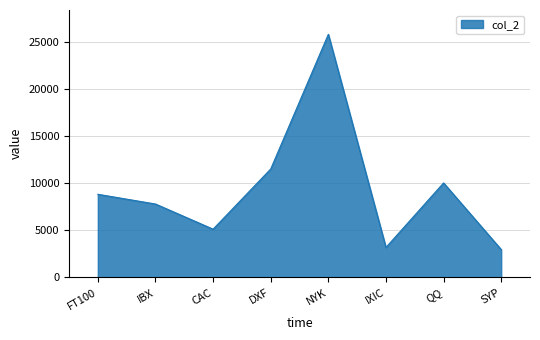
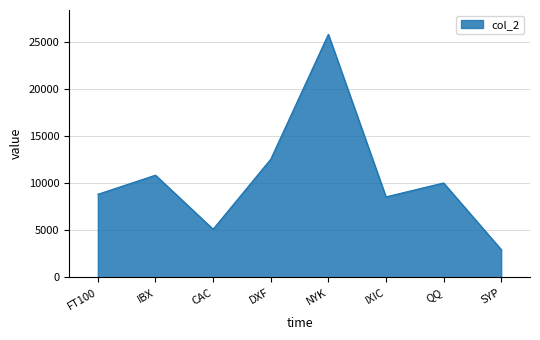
  {
    "FT100": 9000,
-   "IBX": 8000,
+   "IBX": 11000,
    "CAC": 5000,
-   "DXF": 12000,
+   "DXF": 13000,
    "NYK": 26000,
-   "IXIC": 3000,
+   "IXIC": 9000,
    "QQ": 10000,
    "SYP": 3000
  }
